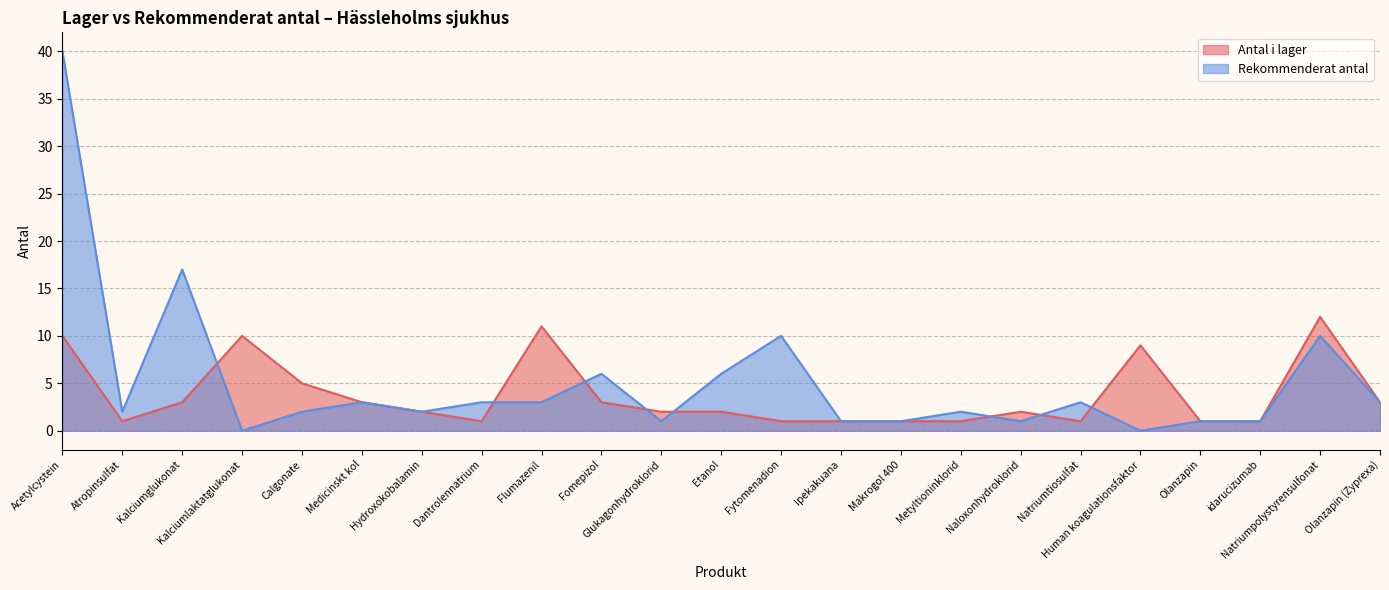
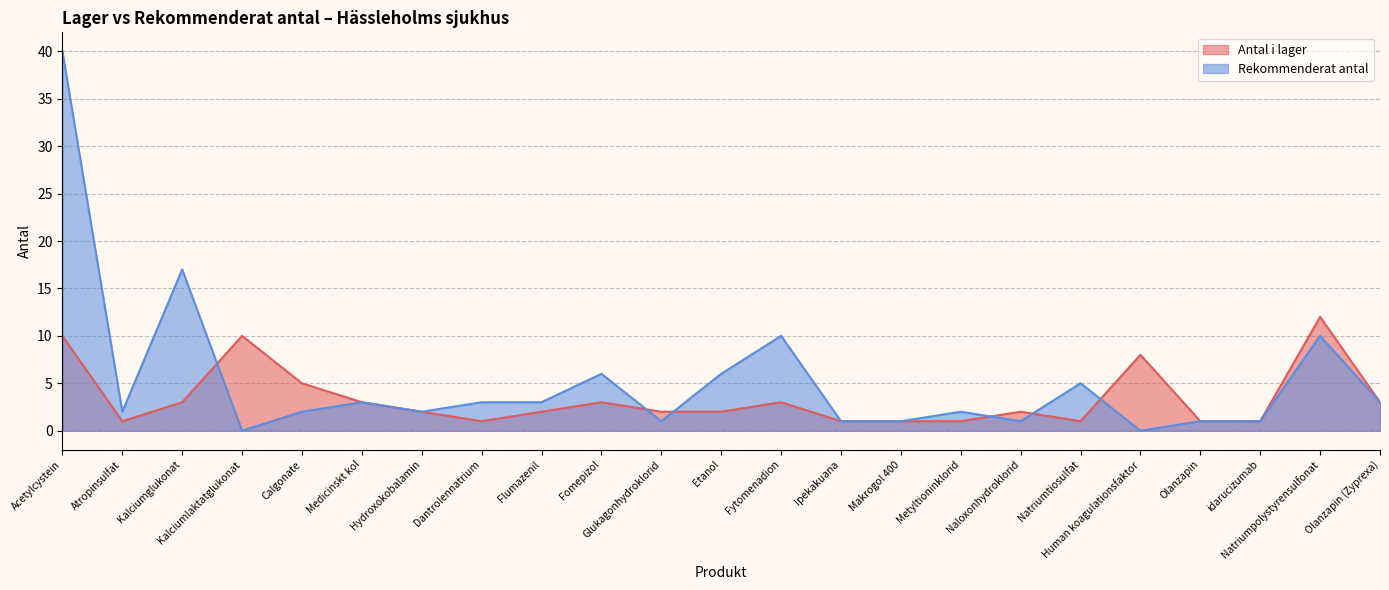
  {
    "Antal i lager": {
      "Acetylcystein": 10,
      "Atropinsulfat": 1,
      "Kalciumglukonat": 3,
      "Kalciumlaktatglukonat": 10,
      "Calgonate": 5,
      "Dantrolennatrium": 1,
-     "Flumazenil": 11,
+     "Flumazenil": 2,
      "Fomepizol": 3,
      "Glukagonhydroklorid": 2,
      "Etanol": 2,
-     "Fytomenadion": 1,
+     "Fytomenadion": 3,
      "Metyltioninklorid": 1,
      "Naloxonhydroklorid": 2,
      "Natriumtiosulfat": 1,
-     "Human koagulationsfaktor": 9,
+     "Human koagulationsfaktor": 8,
      "Natriumpolystyrensulfonat": 12
    },
    "Rekommenderat antal": {
      "Acetylcystein": 40,
      "Atropinsulfat": 2,
      "Kalciumglukonat": 17,
      "Kalciumlaktatglukonat": 0,
      "Calgonate": 2,
      "Dantrolennatrium": 3,
      "Flumazenil": 3,
      "Fomepizol": 6,
      "Glukagonhydroklorid": 1,
      "Etanol": 6,
      "Fytomenadion": 10,
      "Metyltioninklorid": 2,
      "Naloxonhydroklorid": 1,
-     "Natriumtiosulfat": 3,
+     "Natriumtiosulfat": 5,
      "Human koagulationsfaktor": 0,
      "Natriumpolystyrensulfonat": 10
    }
  }
